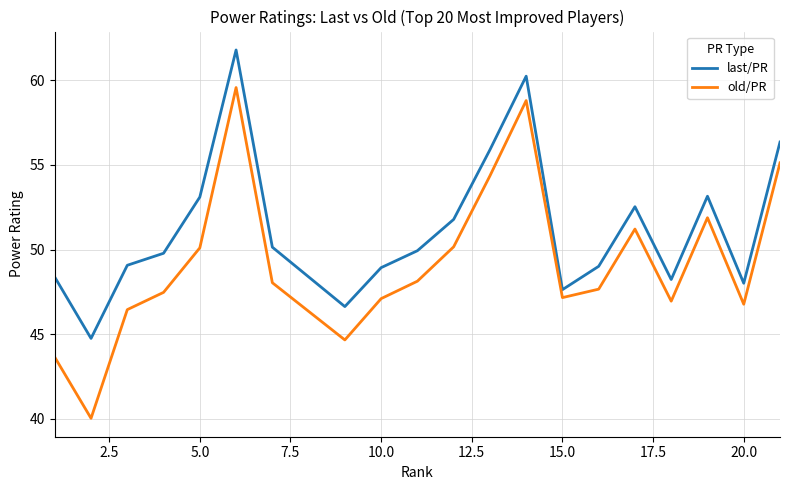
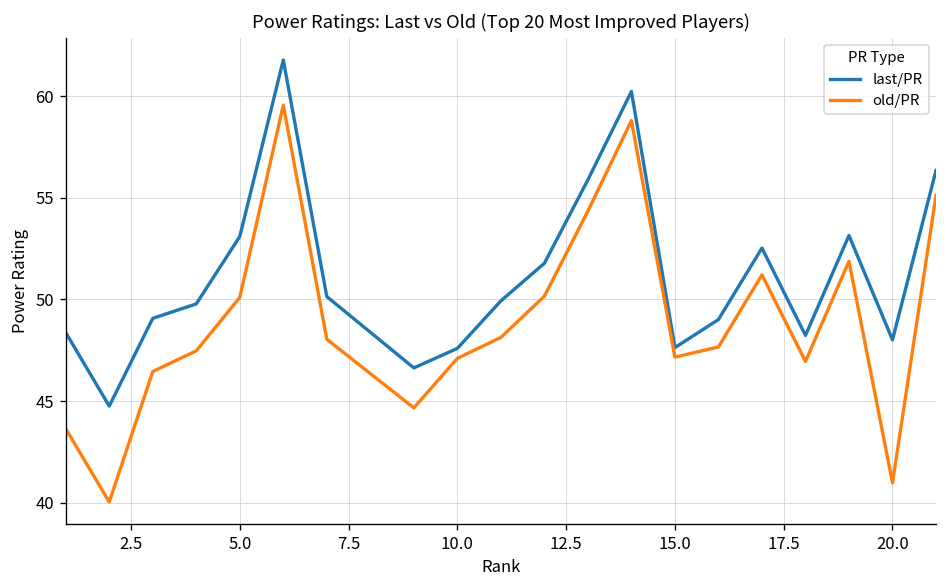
  {
    "last/PR": {
      "5.0": 53.1,
-     "10.0": 48.9,
+     "10.0": 47.6,
      "15.0": 47.6,
      "20.0": 48.0
    },
    "old/PR": {
      "5.0": 50.1,
      "10.0": 47.1,
      "15.0": 47.2,
-     "20.0": 46.8
+     "20.0": 41.0
    }
  }
